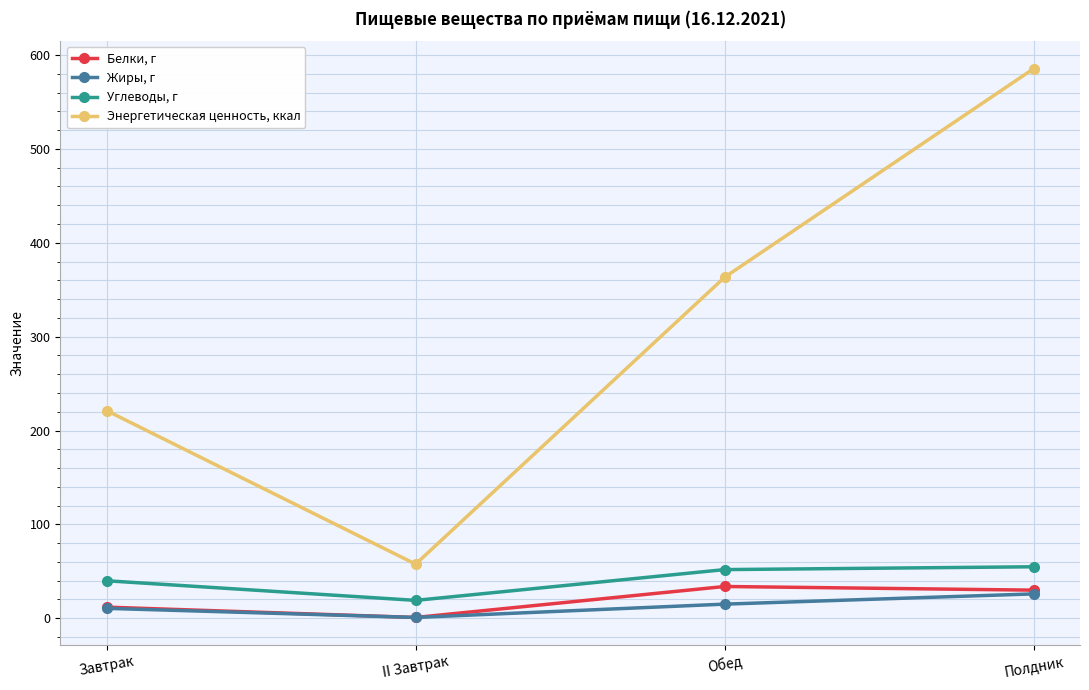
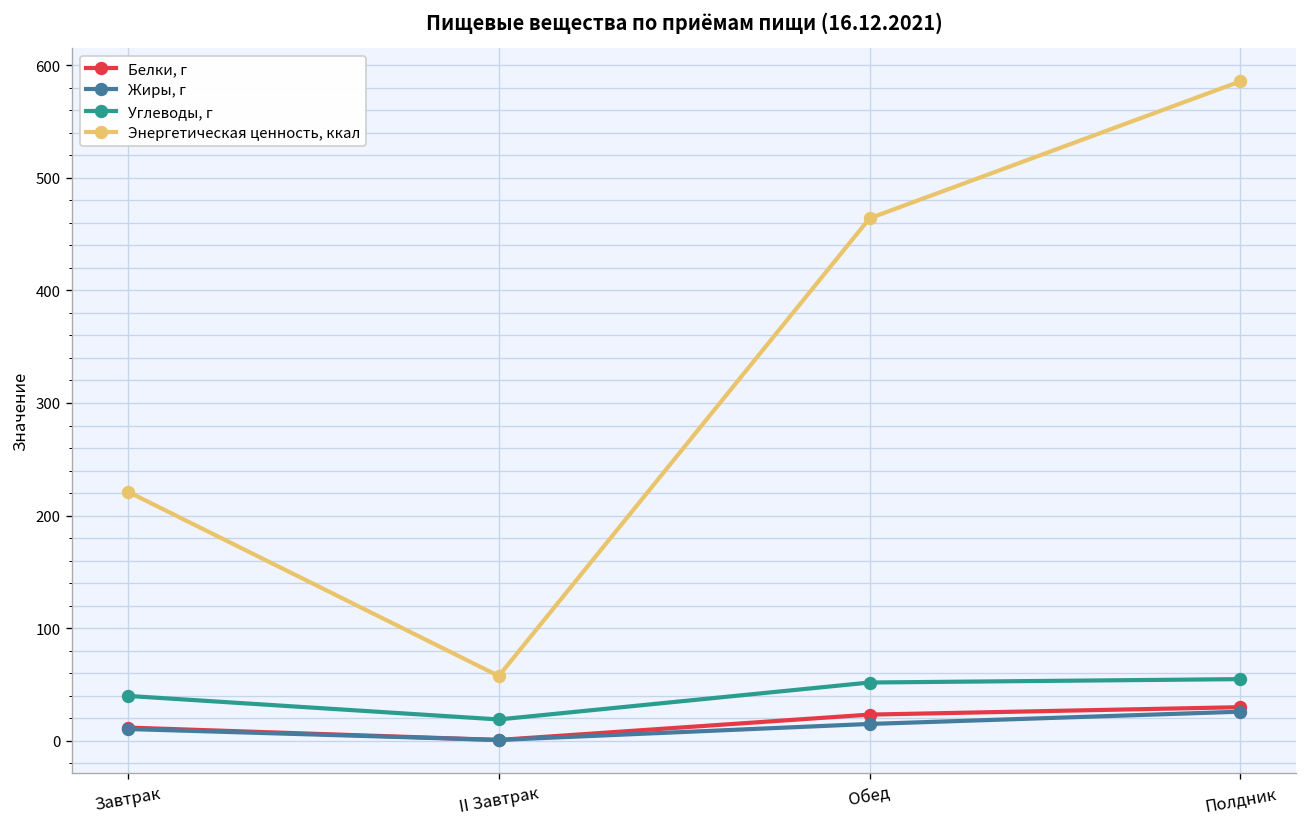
  {
    "Белки, г": {
-     "Обед": 30,
+     "Обед": 20,
      "Полдник": 30
    },
    "Энергетическая ценность, ккал": {
      "Завтрак": 220,
      "II Завтрак": 60,
-     "Обед": 360,
+     "Обед": 460,
      "Полдник": 590
    }
  }
